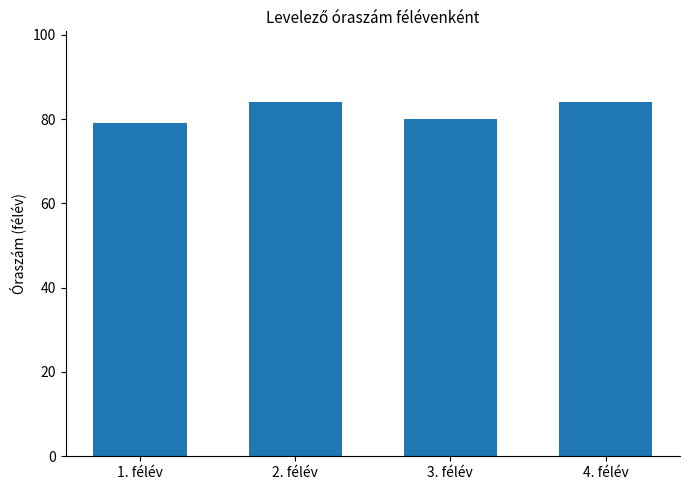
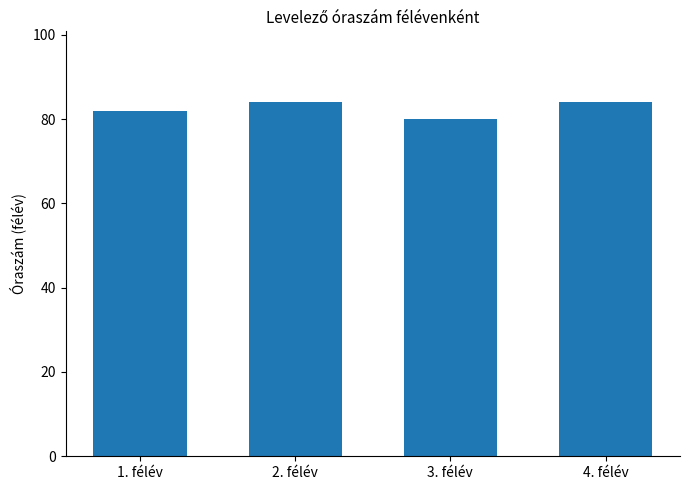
  {
-   "1. félév": 79,
+   "1. félév": 82,
    "2. félév": 84,
    "3. félév": 80,
    "4. félév": 84
  }
